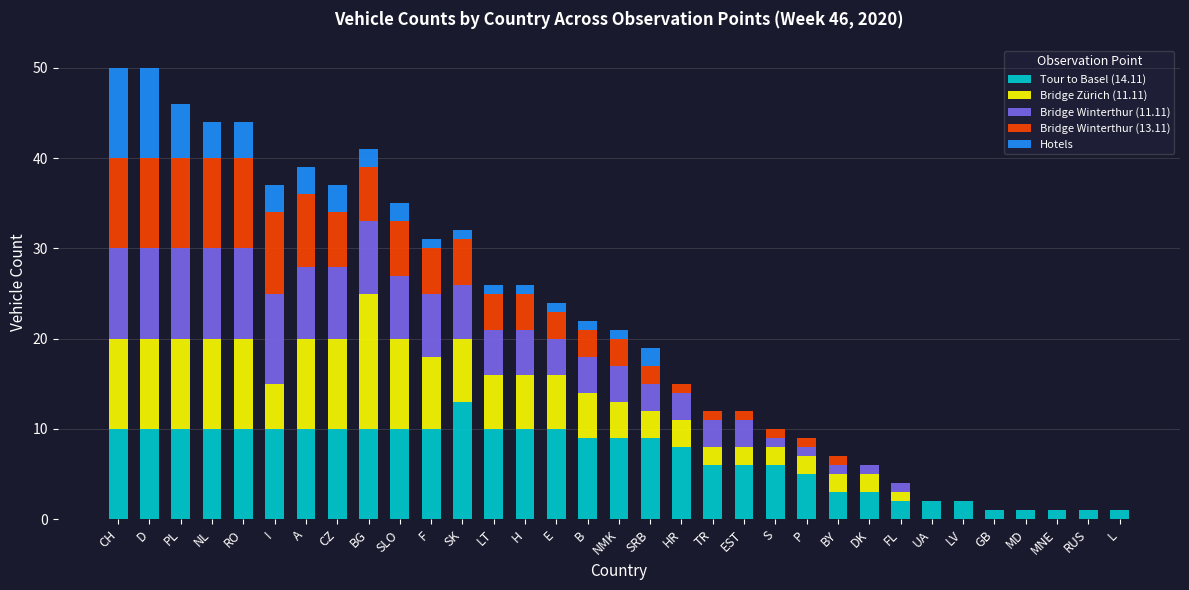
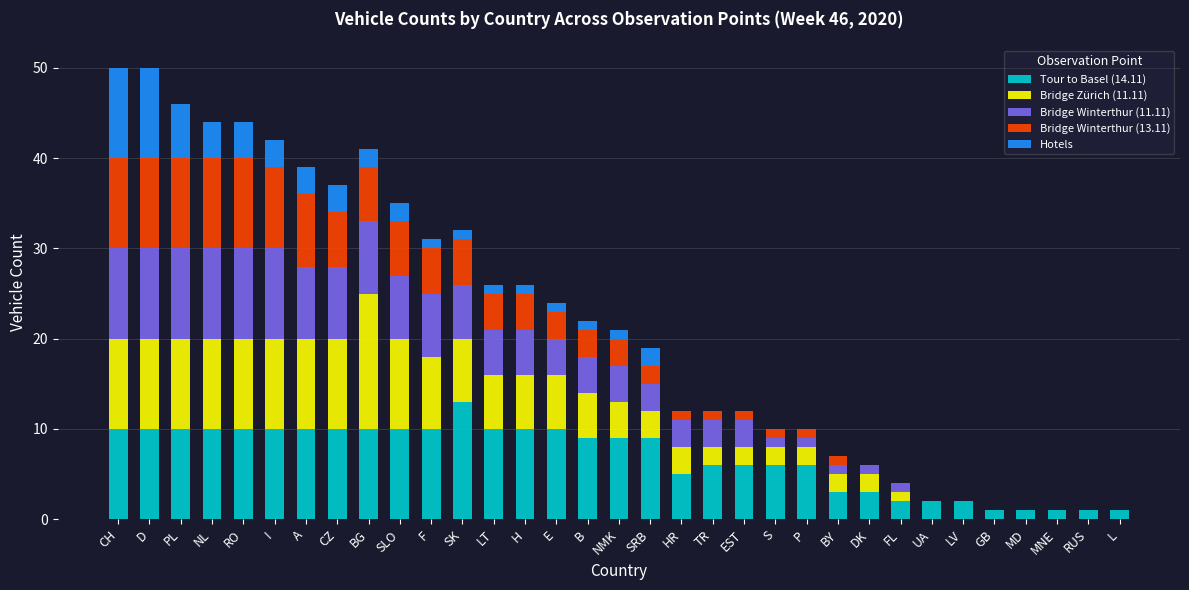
  {
    "Tour to Basel (14.11)": {
      "CH": 10,
      "D": 10,
      "PL": 10,
      "NL": 10,
      "RO": 10,
      "I": 10,
      "A": 10,
      "CZ": 10,
      "BG": 10,
      "SLO": 10,
      "F": 10,
      "SK": 13,
      "LT": 10,
      "H": 10,
      "E": 10,
      "B": 9,
      "NMK": 9,
      "SRB": 9,
-     "HR": 8,
+     "HR": 5,
      "TR": 6,
      "EST": 6,
      "S": 6,
-     "P": 5,
+     "P": 6,
      "BY": 3,
      "DK": 3,
      "FL": 2,
      "UA": 2,
      "LV": 2,
      "GB": 1,
      "MD": 1,
      "MNE": 1,
      "RUS": 1,
      "L": 1
    },
    "Bridge Zürich (11.11)": {
      "CH": 10,
      "D": 10,
      "PL": 10,
      "NL": 10,
      "RO": 10,
-     "I": 5,
+     "I": 10,
      "A": 10,
      "CZ": 10,
      "BG": 15,
      "SLO": 10,
      "F": 8,
      "SK": 7,
      "LT": 6,
      "H": 6,
      "E": 6,
      "B": 5,
      "NMK": 4,
      "SRB": 3,
      "HR": 3,
      "TR": 2,
      "EST": 2,
      "S": 2,
      "P": 2,
      "BY": 2,
      "DK": 2,
      "FL": 1,
      "UA": 0,
      "LV": 0,
      "GB": 0,
      "MD": 0,
      "MNE": 0,
      "RUS": 0,
      "L": 0
    },
    "Bridge Winterthur (11.11)": {
      "CH": 10,
      "D": 10,
      "PL": 10,
      "NL": 10,
      "RO": 10,
      "I": 10,
      "A": 8,
      "CZ": 8,
      "BG": 8,
      "SLO": 7,
      "F": 7,
      "SK": 6,
      "LT": 5,
      "H": 5,
      "E": 4,
      "B": 4,
      "NMK": 4,
      "SRB": 3,
      "HR": 3,
      "TR": 3,
      "EST": 3,
      "S": 1,
      "P": 1,
      "BY": 1,
      "DK": 1,
      "FL": 1,
      "UA": 0,
      "LV": 0,
      "GB": 0,
      "MD": 0,
      "MNE": 0,
      "RUS": 0,
      "L": 0
    },
    "Bridge Winterthur (13.11)": {
      "CH": 10,
      "D": 10,
      "PL": 10,
      "NL": 10,
      "RO": 10,
      "I": 9,
      "A": 8,
      "CZ": 6,
      "BG": 6,
      "SLO": 6,
      "F": 5,
      "SK": 5,
      "LT": 4,
      "H": 4,
      "E": 3,
      "B": 3,
      "NMK": 3,
      "SRB": 2,
      "HR": 1,
      "TR": 1,
      "EST": 1,
      "S": 1,
      "P": 1,
      "BY": 1,
      "DK": 0,
      "FL": 0,
      "UA": 0,
      "LV": 0,
      "GB": 0,
      "MD": 0,
      "MNE": 0,
      "RUS": 0,
      "L": 0
    },
    "Hotels": {
      "CH": 10,
      "D": 10,
      "PL": 6,
      "NL": 4,
      "RO": 4,
      "I": 3,
      "A": 3,
      "CZ": 3,
      "BG": 2,
      "SLO": 2,
      "F": 1,
      "SK": 1,
      "LT": 1,
      "H": 1,
      "E": 1,
      "B": 1,
      "NMK": 1,
      "SRB": 2,
      "HR": 0,
      "TR": 0,
      "EST": 0,
      "S": 0,
      "P": 0,
      "BY": 0,
      "DK": 0,
      "FL": 0,
      "UA": 0,
      "LV": 0,
      "GB": 0,
      "MD": 0,
      "MNE": 0,
      "RUS": 0,
      "L": 0
    }
  }
